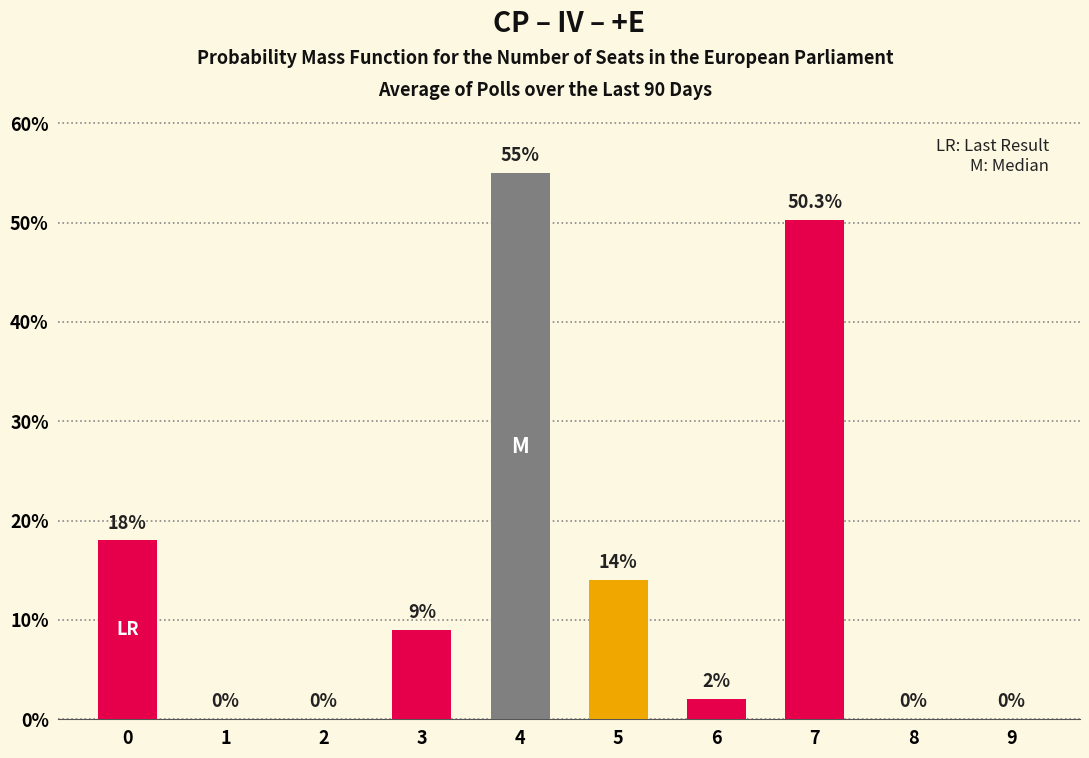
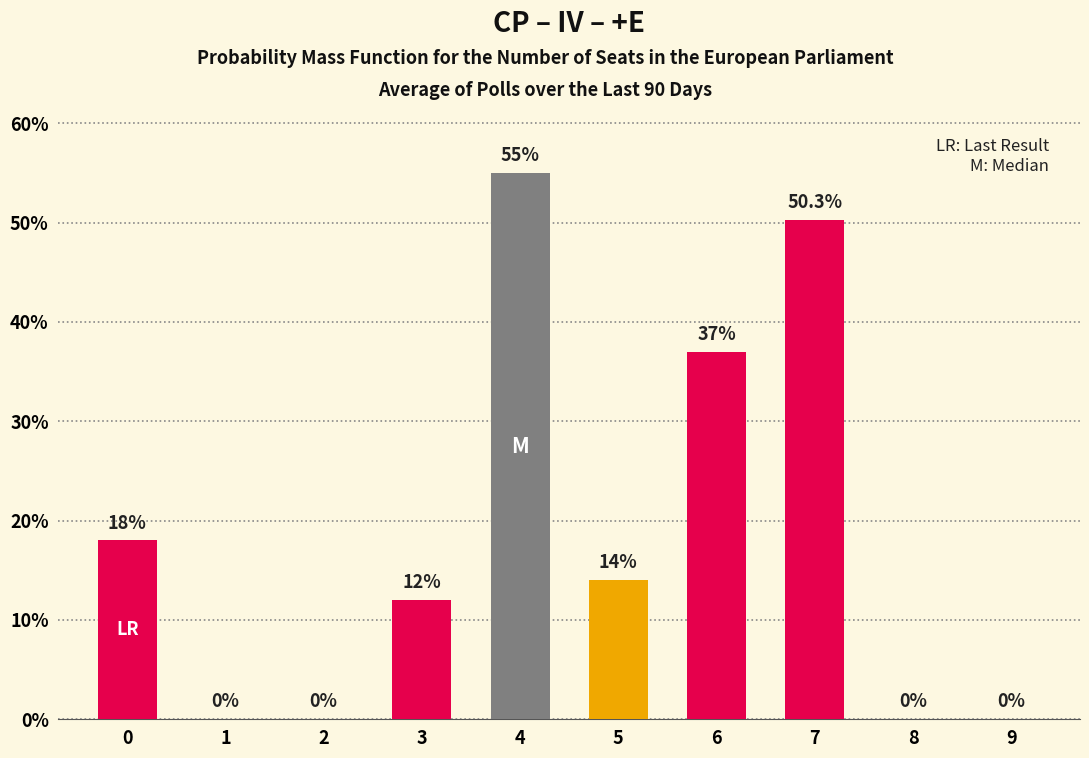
  {
    "0": "18%",
    "1": "0%",
    "2": "0%",
-   "3": "9%",
+   "3": "12%",
    "4": "55%",
    "5": "14%",
-   "6": "2%",
+   "6": "37%",
    "7": "50.3%",
    "8": "0%",
    "9": "0%"
  }
